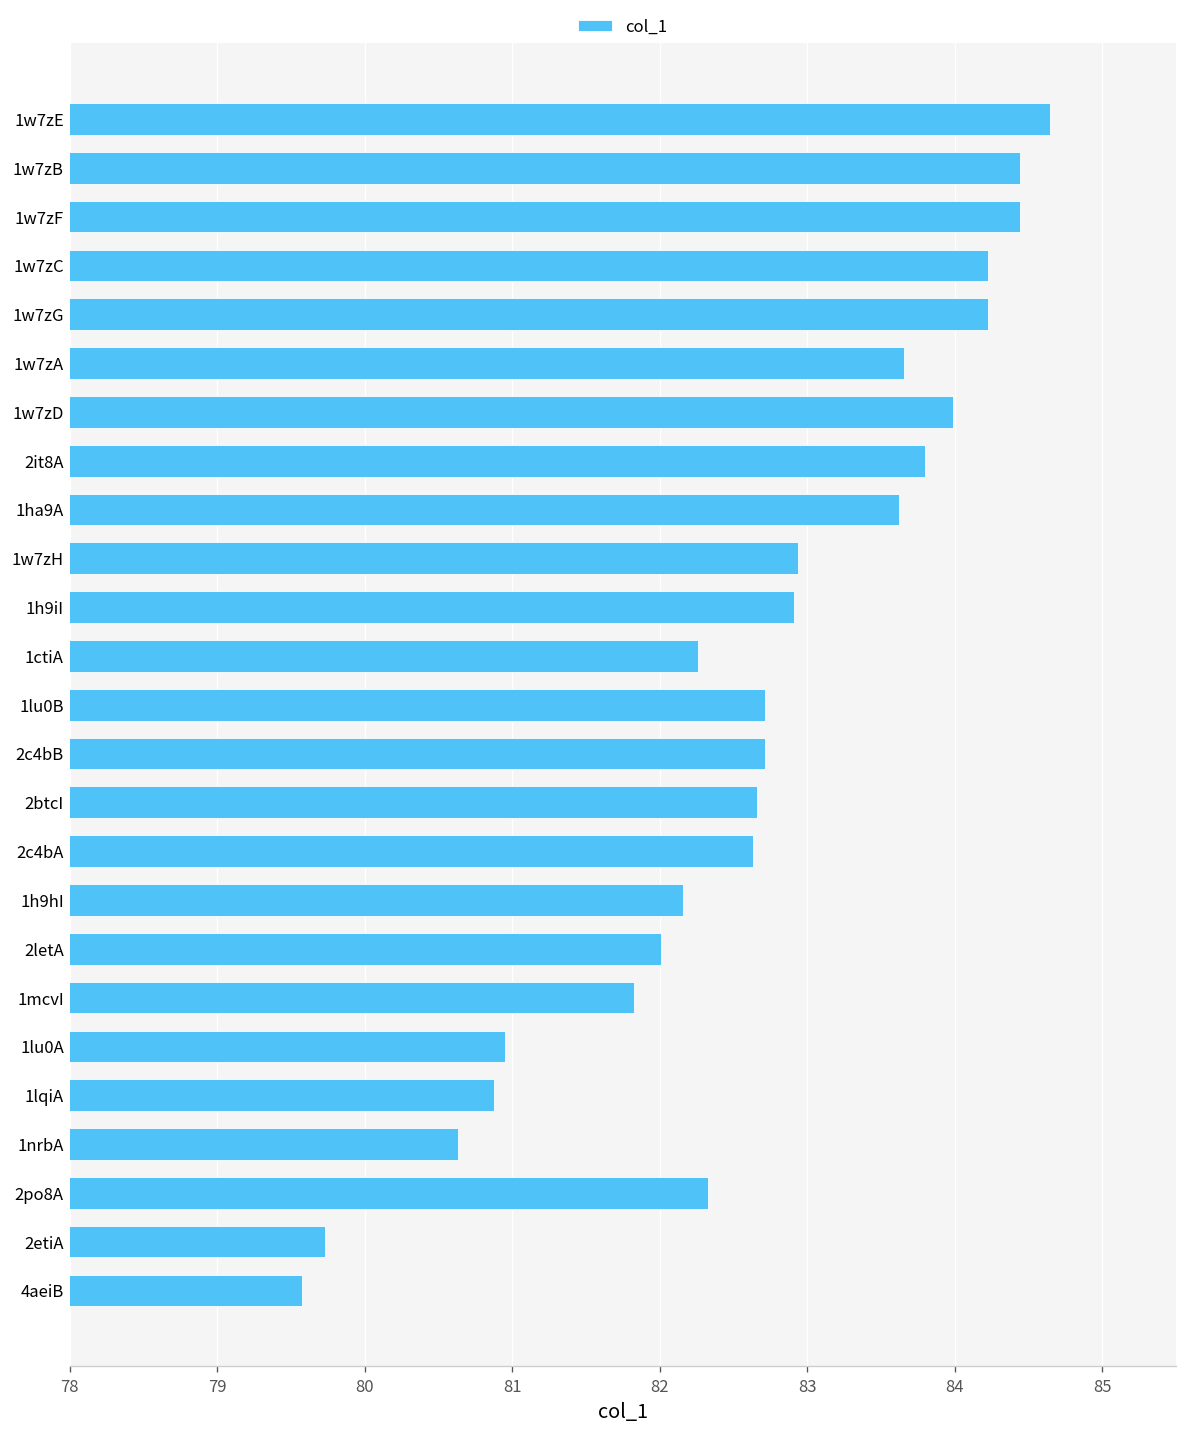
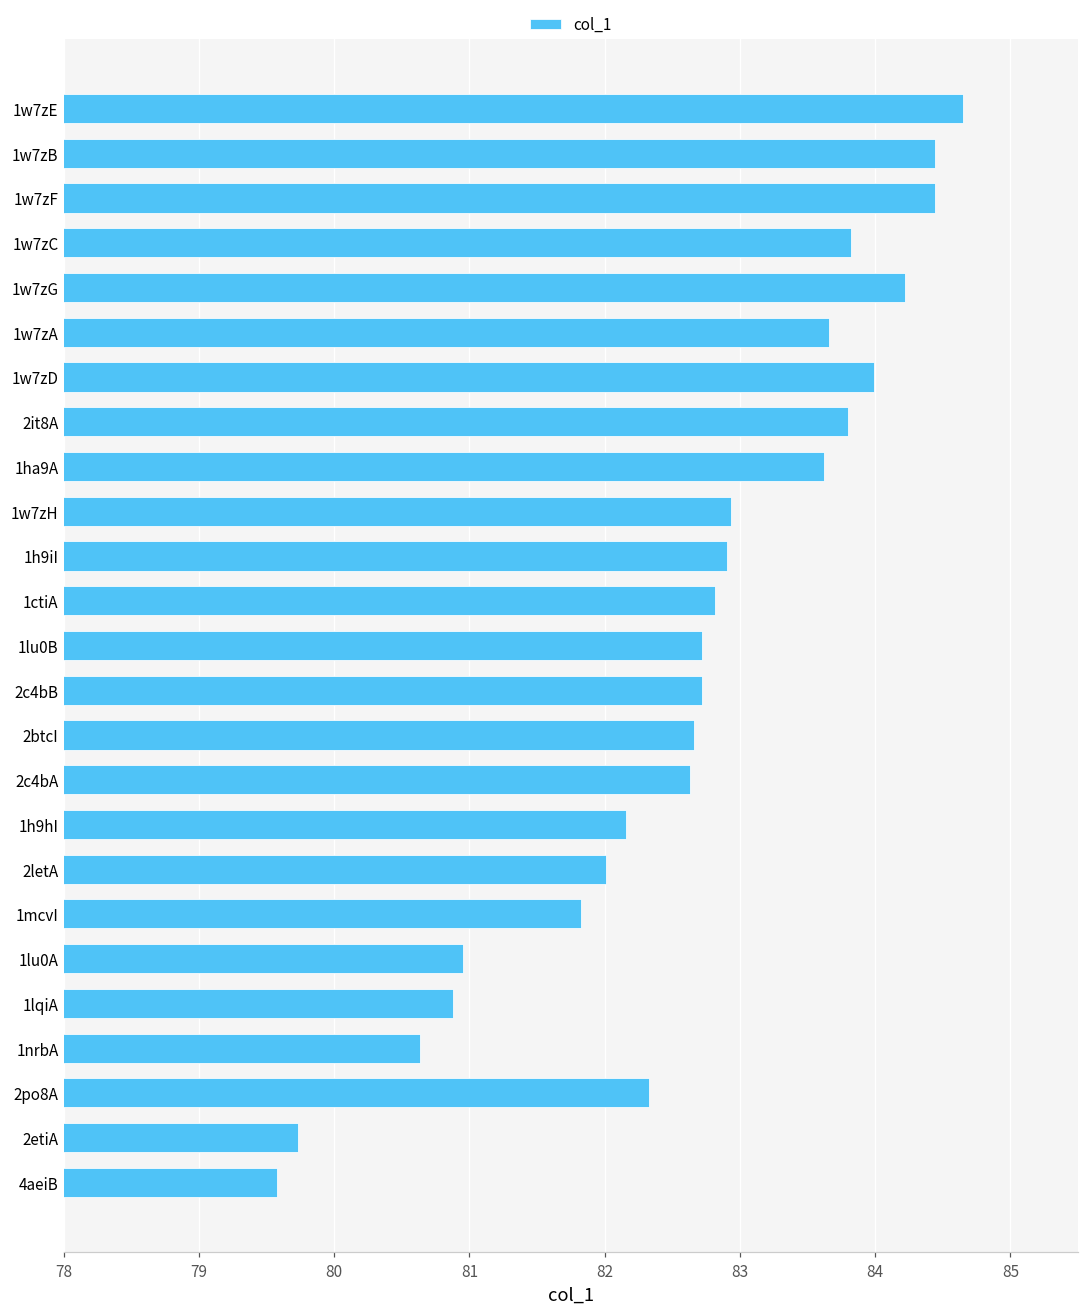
  {
    "1w7zE": 84.65,
    "1w7zB": 84.44,
    "1w7zF": 84.44,
-   "1w7zC": 84.22,
+   "1w7zC": 83.82,
    "1w7zG": 84.22,
    "1w7zA": 83.66,
    "1w7zD": 83.99,
    "2it8A": 83.80,
    "1ha9A": 83.62,
    "1w7zH": 82.94,
    "1h9iI": 82.91,
-   "1ctiA": 82.26,
+   "1ctiA": 82.81,
    "1lu0B": 82.72,
    "2c4bB": 82.72,
    "2btcI": 82.66,
    "2c4bA": 82.63,
    "1h9hI": 82.16,
    "2letA": 82.01,
    "1mcvI": 81.82,
    "1lu0A": 80.95,
    "1lqiA": 80.88,
    "1nrbA": 80.63,
    "2po8A": 82.33,
    "2etiA": 79.73,
    "4aeiB": 79.58
  }
